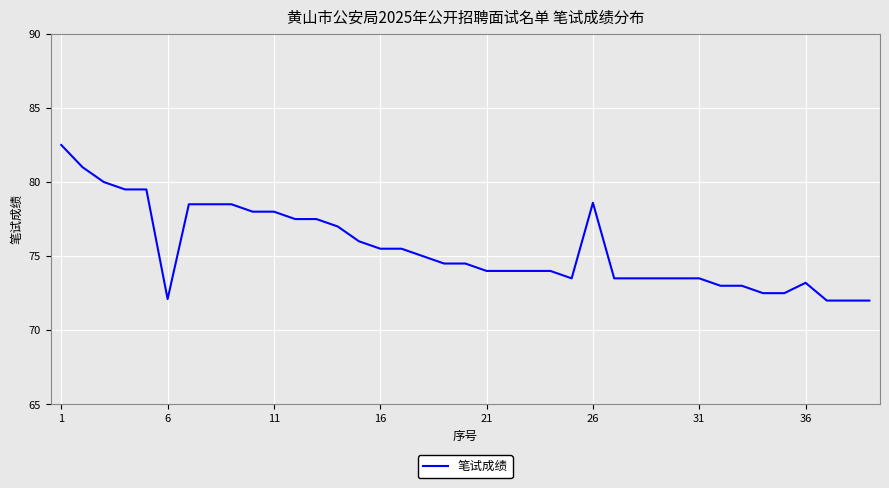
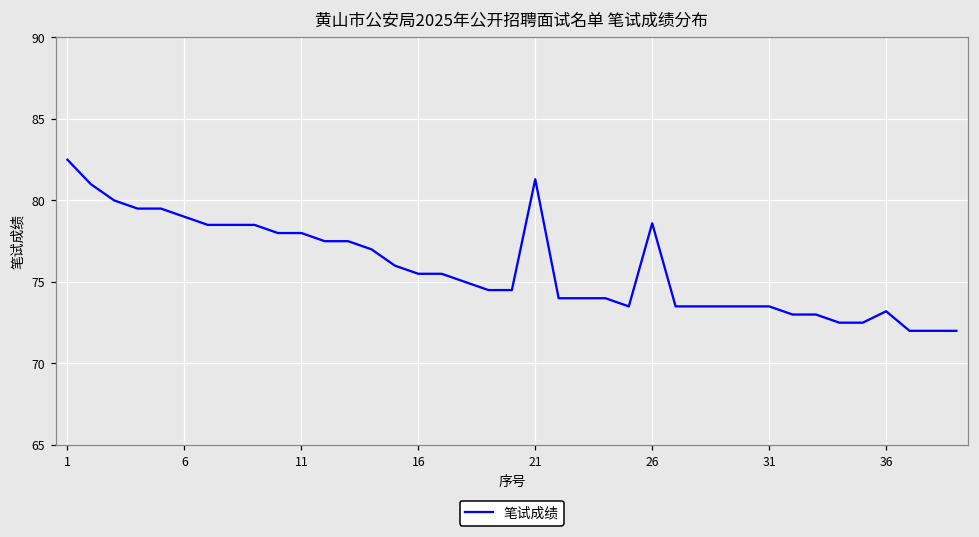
  {
    "1": 82.5,
-   "6": 72.1,
+   "6": 79.0,
    "11": 78.0,
    "16": 75.5,
-   "21": 74.0,
+   "21": 81.3,
    "26": 78.6,
    "31": 73.5,
    "36": 73.2
  }
